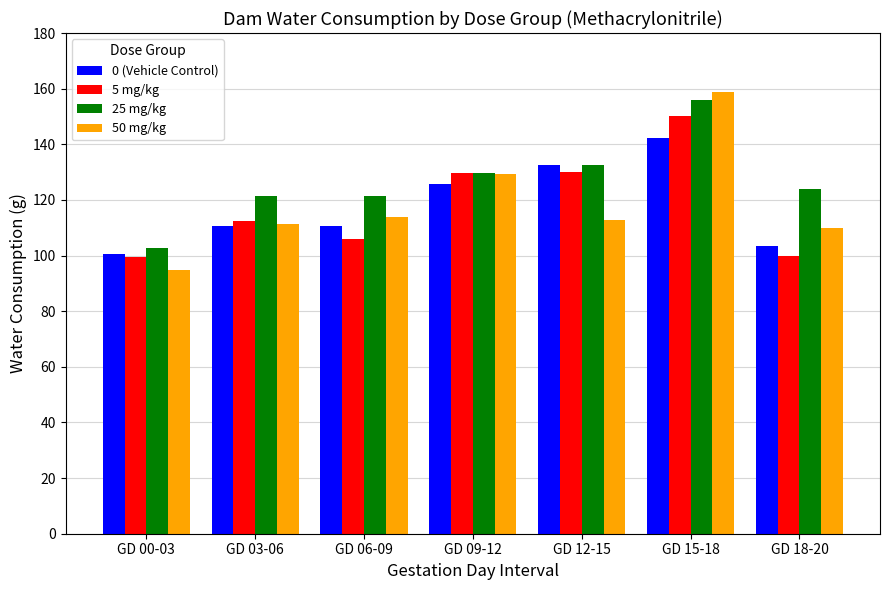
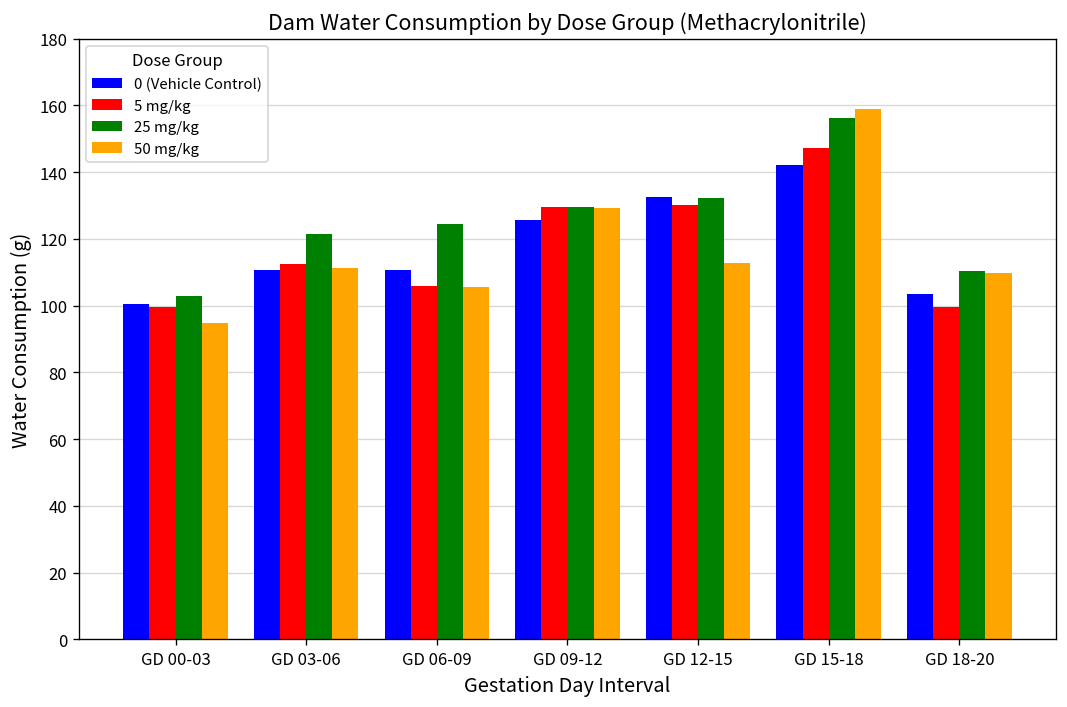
  {
    "0 (Vehicle Control)": {
      "GD 00-03": 101,
      "GD 03-06": 111,
      "GD 06-09": 111,
      "GD 09-12": 126,
      "GD 12-15": 133,
      "GD 15-18": 142,
      "GD 18-20": 104
    },
    "5 mg/kg": {
      "GD 00-03": 100,
      "GD 03-06": 112,
      "GD 06-09": 106,
      "GD 09-12": 130,
      "GD 12-15": 130,
-     "GD 15-18": 150,
+     "GD 15-18": 147,
      "GD 18-20": 100
    },
    "25 mg/kg": {
      "GD 00-03": 103,
      "GD 03-06": 122,
-     "GD 06-09": 121,
+     "GD 06-09": 125,
      "GD 09-12": 130,
      "GD 12-15": 132,
      "GD 15-18": 156,
-     "GD 18-20": 124
+     "GD 18-20": 110
    },
    "50 mg/kg": {
      "GD 00-03": 95,
      "GD 03-06": 111,
-     "GD 06-09": 114,
+     "GD 06-09": 106,
      "GD 09-12": 129,
      "GD 12-15": 113,
      "GD 15-18": 159,
      "GD 18-20": 110
    }
  }
